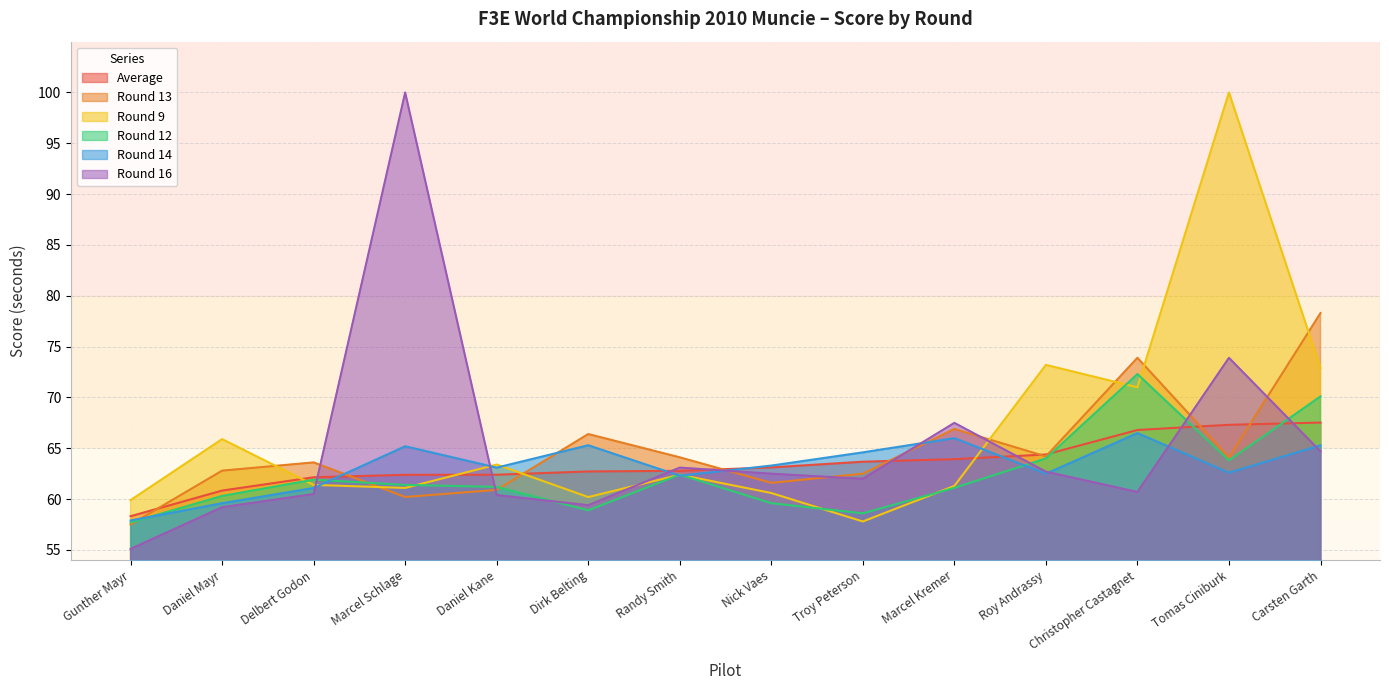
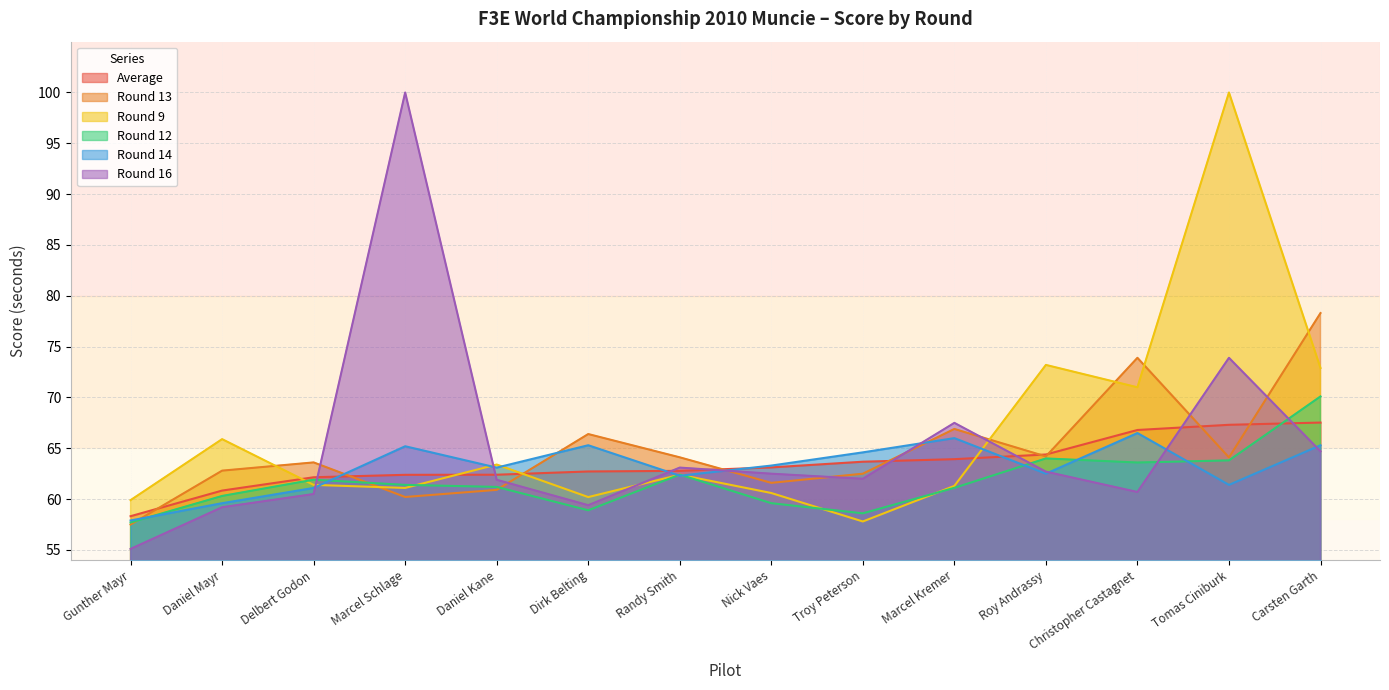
  {
    "Round 9": {
      "Gunther Mayr": 59.9,
      "Daniel Mayr": 65.9,
      "Delbert Godon": 61.4,
      "Marcel Schlage": 61.1,
      "Daniel Kane": 63.4,
      "Dirk Belting": 60.2,
      "Nick Vaes": 60.6,
      "Troy Peterson": 57.8,
      "Roy Andrassy": 73.2,
      "Christopher Castagnet": 71.0,
      "Tomas Ciniburk": 100.0,
      "Carsten Garth": 72.9
    },
    "Round 12": {
      "Daniel Mayr": 60.3,
      "Marcel Schlage": 61.4,
      "Daniel Kane": 61.2,
      "Dirk Belting": 58.9,
      "Nick Vaes": 59.6,
      "Troy Peterson": 58.6,
-     "Christopher Castagnet": 72.3,
+     "Christopher Castagnet": 63.6,
      "Tomas Ciniburk": 63.8,
      "Carsten Garth": 70.1
    },
    "Round 14": {
      "Daniel Mayr": 59.6,
      "Delbert Godon": 61.1,
      "Marcel Schlage": 65.2,
      "Daniel Kane": 63.1,
      "Dirk Belting": 65.3,
      "Troy Peterson": 64.6,
      "Marcel Kremer": 66.0,
      "Christopher Castagnet": 66.5,
-     "Tomas Ciniburk": 62.6,
+     "Tomas Ciniburk": 61.4,
      "Carsten Garth": 65.3
    },
    "Round 16": {
      "Gunther Mayr": 55.1,
      "Daniel Mayr": 59.2,
      "Delbert Godon": 60.5,
      "Marcel Schlage": 100.0,
-     "Daniel Kane": 60.4,
+     "Daniel Kane": 61.9,
      "Dirk Belting": 59.4,
      "Randy Smith": 63.1,
      "Nick Vaes": 62.5,
      "Troy Peterson": 62.0,
      "Marcel Kremer": 67.5,
      "Christopher Castagnet": 60.7,
      "Tomas Ciniburk": 73.9,
      "Carsten Garth": 64.7
    }
  }
